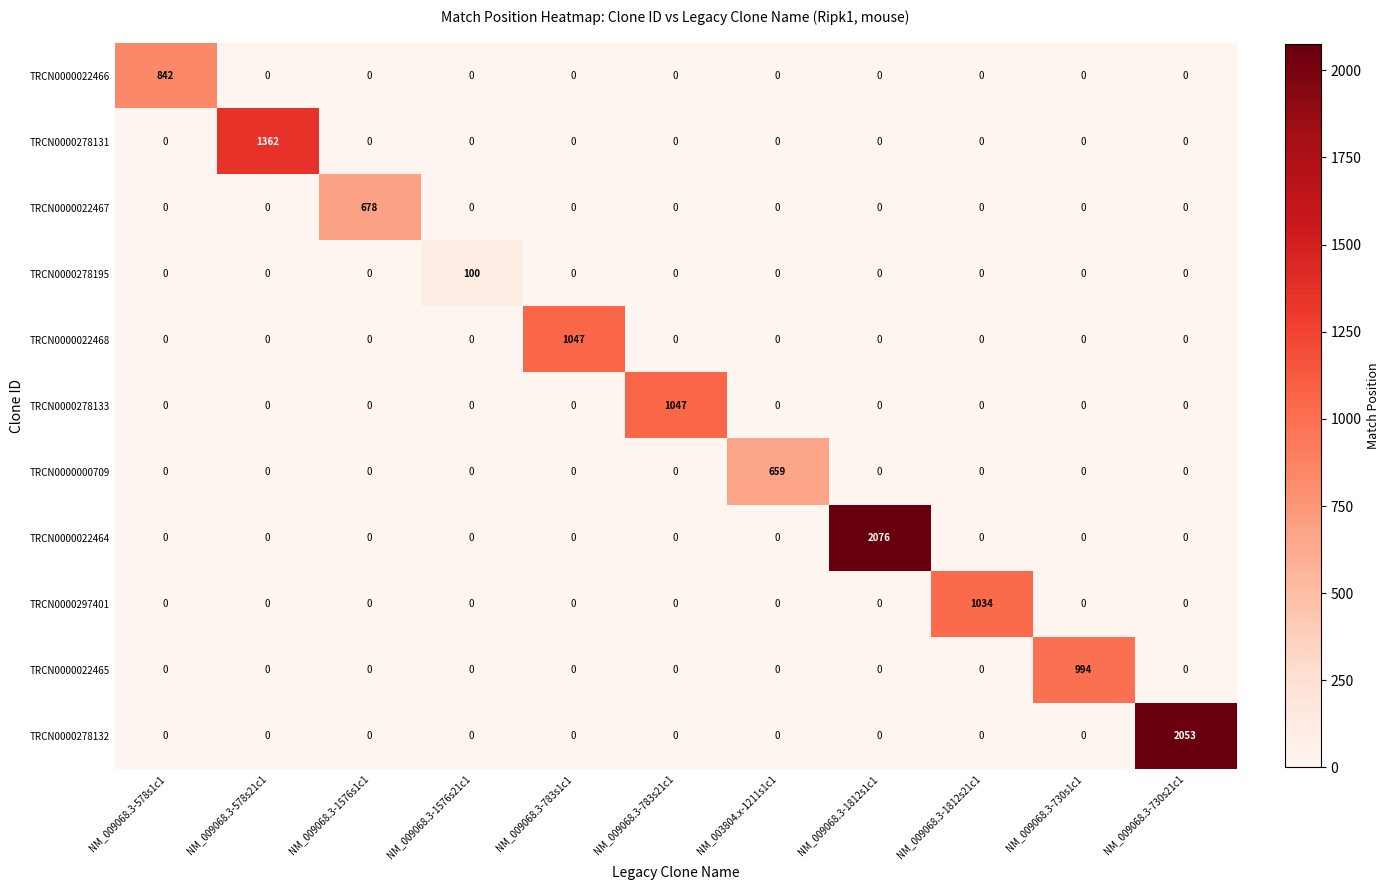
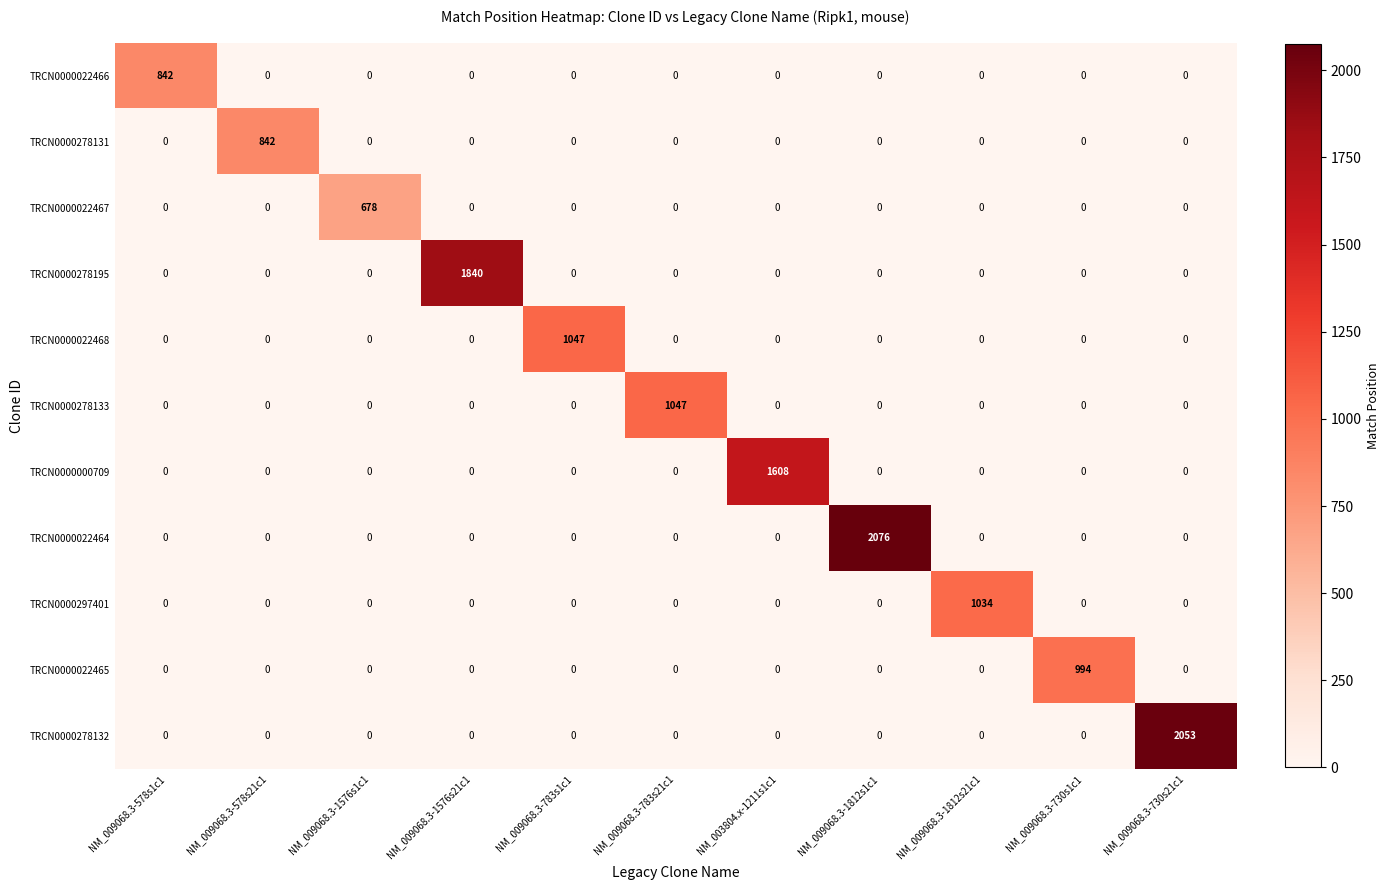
  {
    "TRCN0000022466": {
      "NM_009068.3-578s1c1": 842,
      "NM_009068.3-578s21c1": 0,
      "NM_009068.3-1576s1c1": 0,
      "NM_009068.3-1576s21c1": 0,
      "NM_009068.3-783s1c1": 0,
      "NM_009068.3-783s21c1": 0,
      "NM_003804.x-1211s1c1": 0,
      "NM_009068.3-1812s1c1": 0,
      "NM_009068.3-1812s21c1": 0,
      "NM_009068.3-730s1c1": 0,
      "NM_009068.3-730s21c1": 0
    },
    "TRCN0000278131": {
      "NM_009068.3-578s1c1": 0,
-     "NM_009068.3-578s21c1": 1362,
+     "NM_009068.3-578s21c1": 842,
      "NM_009068.3-1576s1c1": 0,
      "NM_009068.3-1576s21c1": 0,
      "NM_009068.3-783s1c1": 0,
      "NM_009068.3-783s21c1": 0,
      "NM_003804.x-1211s1c1": 0,
      "NM_009068.3-1812s1c1": 0,
      "NM_009068.3-1812s21c1": 0,
      "NM_009068.3-730s1c1": 0,
      "NM_009068.3-730s21c1": 0
    },
    "TRCN0000022467": {
      "NM_009068.3-578s1c1": 0,
      "NM_009068.3-578s21c1": 0,
      "NM_009068.3-1576s1c1": 678,
      "NM_009068.3-1576s21c1": 0,
      "NM_009068.3-783s1c1": 0,
      "NM_009068.3-783s21c1": 0,
      "NM_003804.x-1211s1c1": 0,
      "NM_009068.3-1812s1c1": 0,
      "NM_009068.3-1812s21c1": 0,
      "NM_009068.3-730s1c1": 0,
      "NM_009068.3-730s21c1": 0
    },
    "TRCN0000278195": {
      "NM_009068.3-578s1c1": 0,
      "NM_009068.3-578s21c1": 0,
      "NM_009068.3-1576s1c1": 0,
-     "NM_009068.3-1576s21c1": 100,
+     "NM_009068.3-1576s21c1": 1840,
      "NM_009068.3-783s1c1": 0,
      "NM_009068.3-783s21c1": 0,
      "NM_003804.x-1211s1c1": 0,
      "NM_009068.3-1812s1c1": 0,
      "NM_009068.3-1812s21c1": 0,
      "NM_009068.3-730s1c1": 0,
      "NM_009068.3-730s21c1": 0
    },
    "TRCN0000022468": {
      "NM_009068.3-578s1c1": 0,
      "NM_009068.3-578s21c1": 0,
      "NM_009068.3-1576s1c1": 0,
      "NM_009068.3-1576s21c1": 0,
      "NM_009068.3-783s1c1": 1047,
      "NM_009068.3-783s21c1": 0,
      "NM_003804.x-1211s1c1": 0,
      "NM_009068.3-1812s1c1": 0,
      "NM_009068.3-1812s21c1": 0,
      "NM_009068.3-730s1c1": 0,
      "NM_009068.3-730s21c1": 0
    },
    "TRCN0000278133": {
      "NM_009068.3-578s1c1": 0,
      "NM_009068.3-578s21c1": 0,
      "NM_009068.3-1576s1c1": 0,
      "NM_009068.3-1576s21c1": 0,
      "NM_009068.3-783s1c1": 0,
      "NM_009068.3-783s21c1": 1047,
      "NM_003804.x-1211s1c1": 0,
      "NM_009068.3-1812s1c1": 0,
      "NM_009068.3-1812s21c1": 0,
      "NM_009068.3-730s1c1": 0,
      "NM_009068.3-730s21c1": 0
    },
    "TRCN0000000709": {
      "NM_009068.3-578s1c1": 0,
      "NM_009068.3-578s21c1": 0,
      "NM_009068.3-1576s1c1": 0,
      "NM_009068.3-1576s21c1": 0,
      "NM_009068.3-783s1c1": 0,
      "NM_009068.3-783s21c1": 0,
-     "NM_003804.x-1211s1c1": 659,
+     "NM_003804.x-1211s1c1": 1608,
      "NM_009068.3-1812s1c1": 0,
      "NM_009068.3-1812s21c1": 0,
      "NM_009068.3-730s1c1": 0,
      "NM_009068.3-730s21c1": 0
    },
    "TRCN0000022464": {
      "NM_009068.3-578s1c1": 0,
      "NM_009068.3-578s21c1": 0,
      "NM_009068.3-1576s1c1": 0,
      "NM_009068.3-1576s21c1": 0,
      "NM_009068.3-783s1c1": 0,
      "NM_009068.3-783s21c1": 0,
      "NM_003804.x-1211s1c1": 0,
      "NM_009068.3-1812s1c1": 2076,
      "NM_009068.3-1812s21c1": 0,
      "NM_009068.3-730s1c1": 0,
      "NM_009068.3-730s21c1": 0
    },
    "TRCN0000297401": {
      "NM_009068.3-578s1c1": 0,
      "NM_009068.3-578s21c1": 0,
      "NM_009068.3-1576s1c1": 0,
      "NM_009068.3-1576s21c1": 0,
      "NM_009068.3-783s1c1": 0,
      "NM_009068.3-783s21c1": 0,
      "NM_003804.x-1211s1c1": 0,
      "NM_009068.3-1812s1c1": 0,
      "NM_009068.3-1812s21c1": 1034,
      "NM_009068.3-730s1c1": 0,
      "NM_009068.3-730s21c1": 0
    },
    "TRCN0000022465": {
      "NM_009068.3-578s1c1": 0,
      "NM_009068.3-578s21c1": 0,
      "NM_009068.3-1576s1c1": 0,
      "NM_009068.3-1576s21c1": 0,
      "NM_009068.3-783s1c1": 0,
      "NM_009068.3-783s21c1": 0,
      "NM_003804.x-1211s1c1": 0,
      "NM_009068.3-1812s1c1": 0,
      "NM_009068.3-1812s21c1": 0,
      "NM_009068.3-730s1c1": 994,
      "NM_009068.3-730s21c1": 0
    },
    "TRCN0000278132": {
      "NM_009068.3-578s1c1": 0,
      "NM_009068.3-578s21c1": 0,
      "NM_009068.3-1576s1c1": 0,
      "NM_009068.3-1576s21c1": 0,
      "NM_009068.3-783s1c1": 0,
      "NM_009068.3-783s21c1": 0,
      "NM_003804.x-1211s1c1": 0,
      "NM_009068.3-1812s1c1": 0,
      "NM_009068.3-1812s21c1": 0,
      "NM_009068.3-730s1c1": 0,
      "NM_009068.3-730s21c1": 2053
    }
  }
